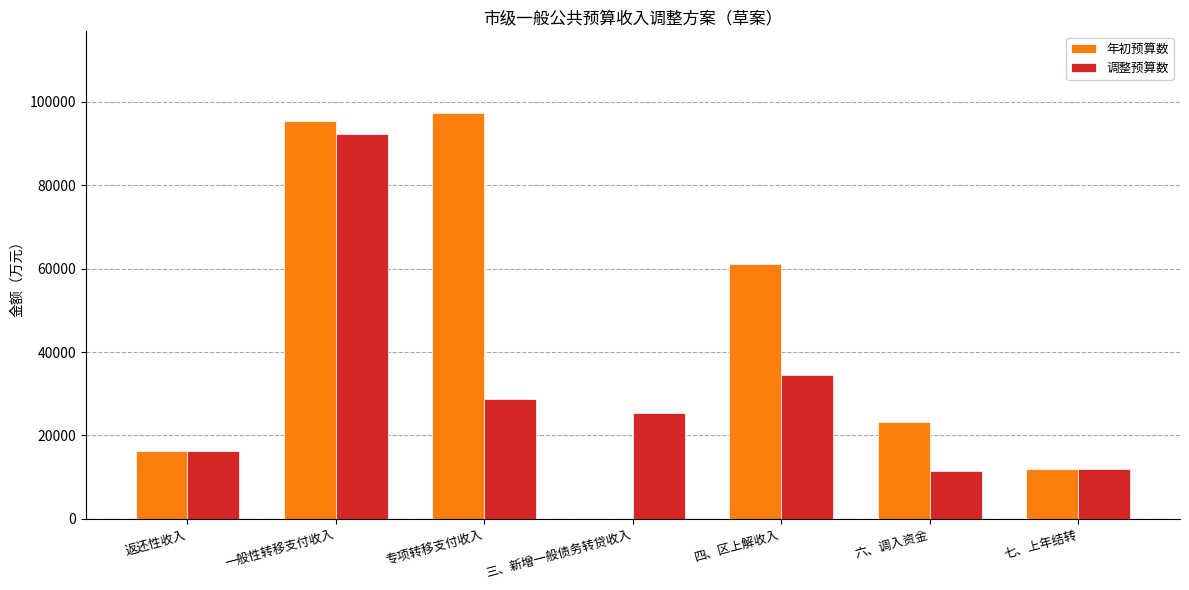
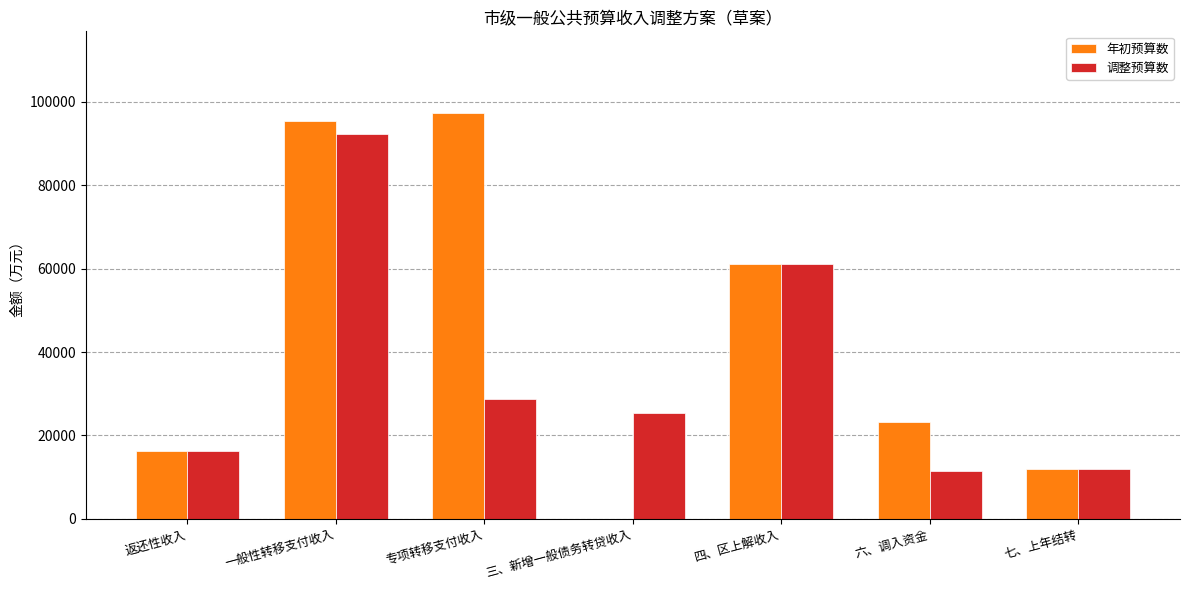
  {
    "年初预算数": {
      "返还性收入": 16000,
      "一般性转移支付收入": 95000,
      "专项转移支付收入": 97000,
      "三、新增一般债务转贷收入": 0,
      "四、区上解收入": 61000,
      "六、调入资金": 23000,
      "七、上年结转": 12000
    },
    "调整预算数": {
      "返还性收入": 16000,
      "一般性转移支付收入": 92000,
      "专项转移支付收入": 29000,
      "三、新增一般债务转贷收入": 25000,
-     "四、区上解收入": 34000,
+     "四、区上解收入": 61000,
      "六、调入资金": 11000,
      "七、上年结转": 12000
    }
  }
